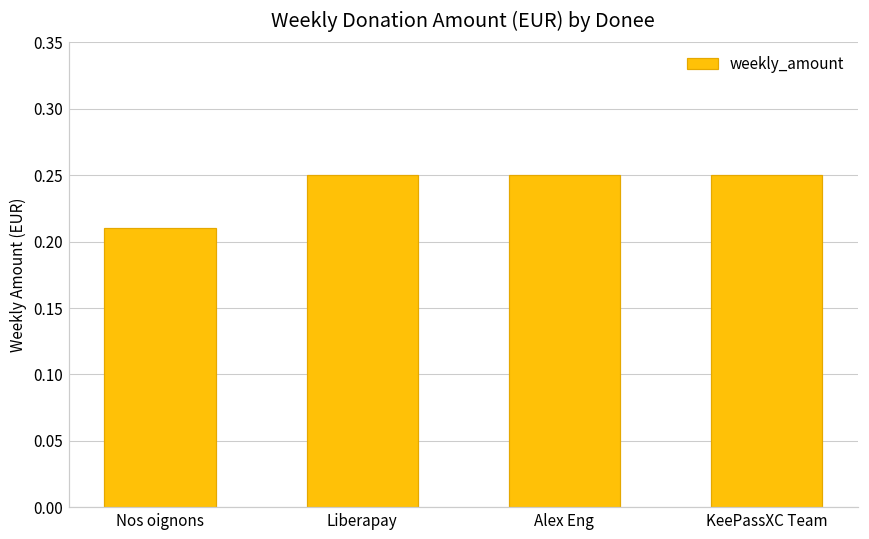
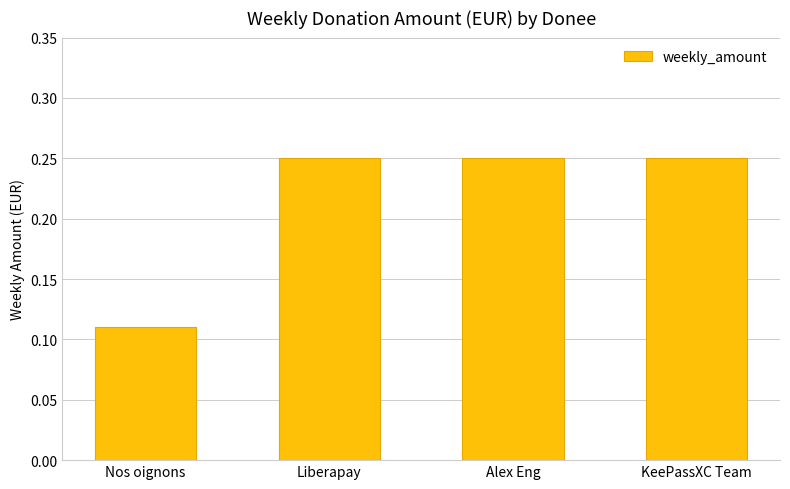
  {
-   "Nos oignons": 0.21,
+   "Nos oignons": 0.11,
    "Liberapay": 0.25,
    "Alex Eng": 0.25,
    "KeePassXC Team": 0.25
  }
